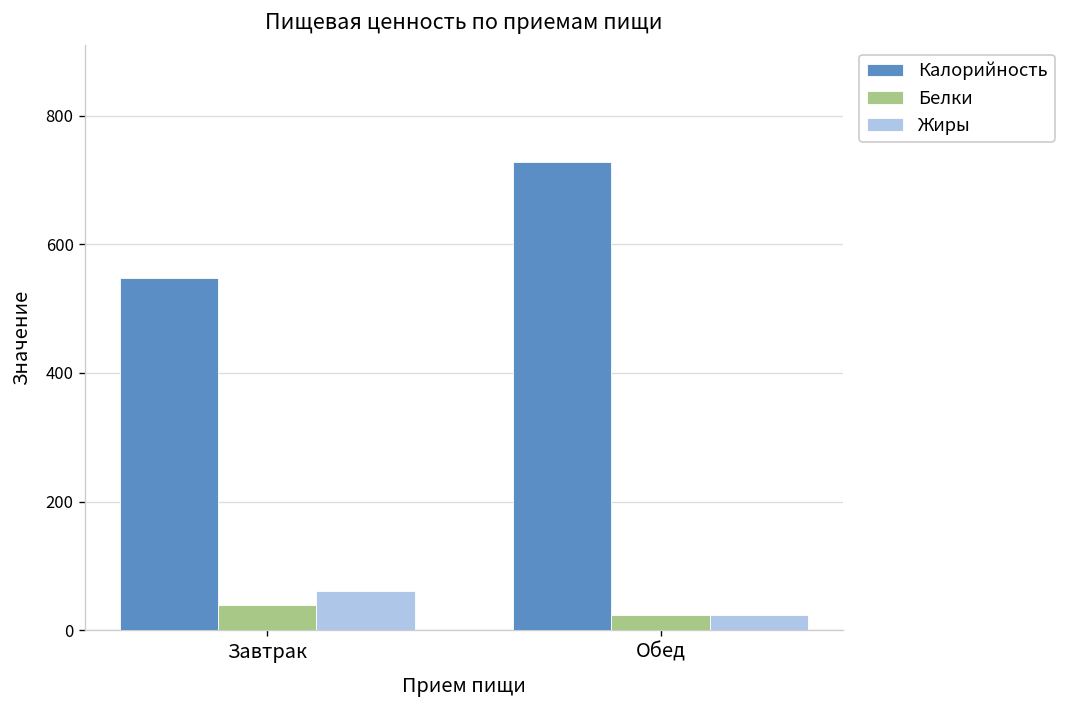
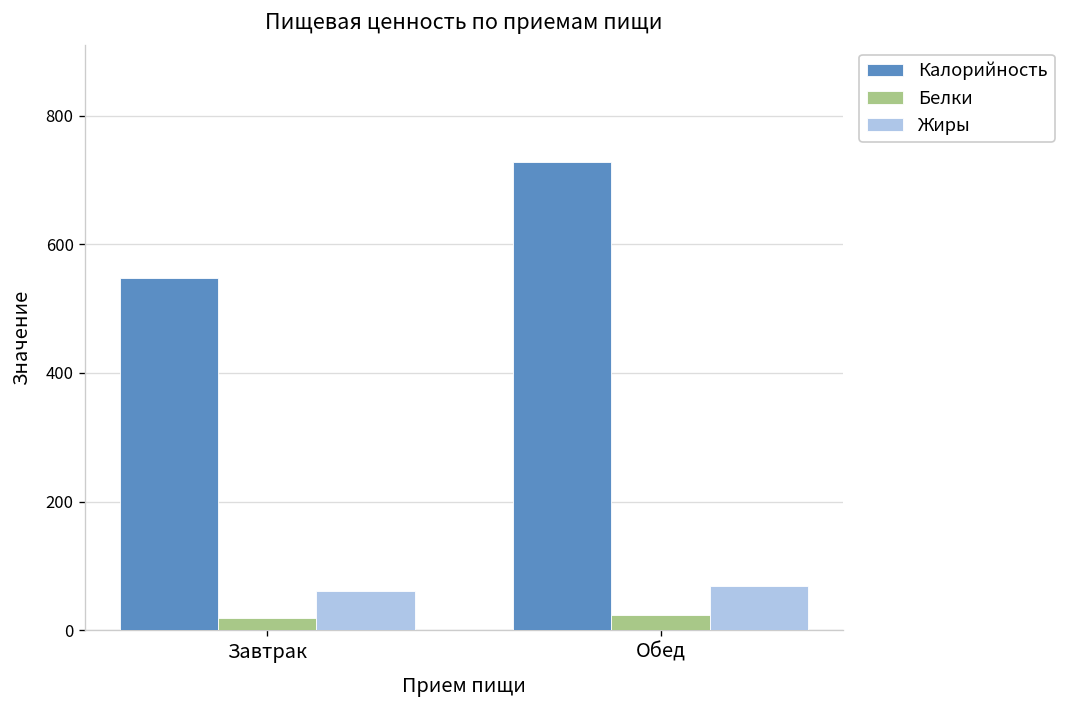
  {
    "Калорийность": {
      "Завтрак": 550,
      "Обед": 730
    },
    "Белки": {
-     "Завтрак": 40,
+     "Завтрак": 20,
      "Обед": 20
    },
    "Жиры": {
      "Завтрак": 60,
-     "Обед": 20
+     "Обед": 70
    }
  }
